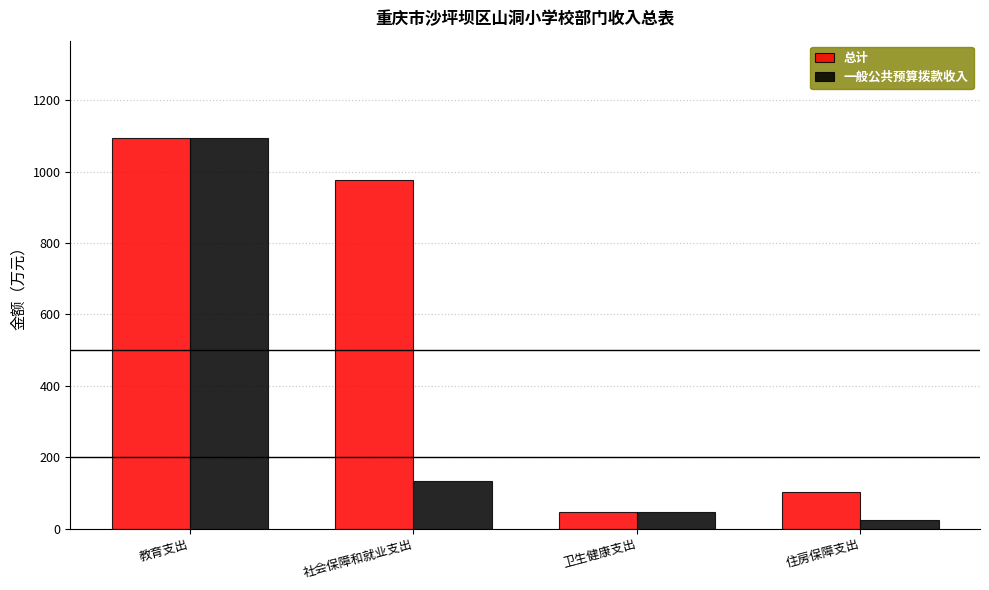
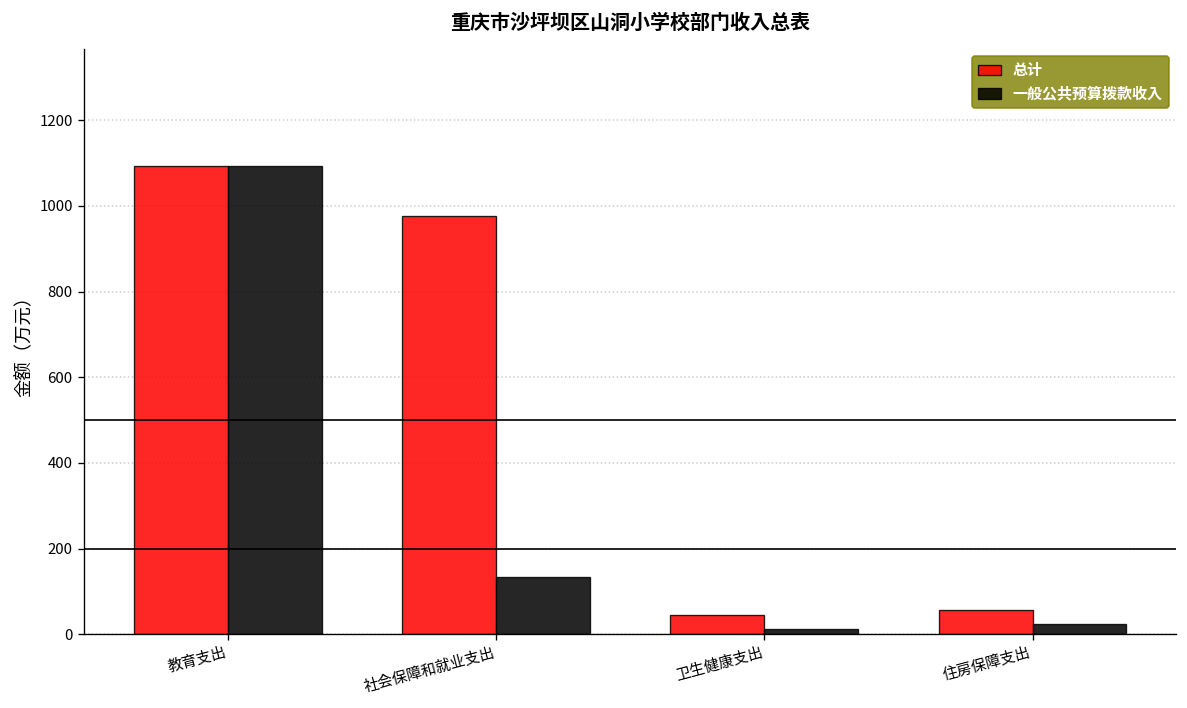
  {
    "总计": {
      "教育支出": 1090,
      "社会保障和就业支出": 980,
      "卫生健康支出": 50,
-     "住房保障支出": 100
+     "住房保障支出": 60
    },
    "一般公共预算拨款收入": {
      "教育支出": 1090,
      "社会保障和就业支出": 130,
-     "卫生健康支出": 50,
+     "卫生健康支出": 10,
      "住房保障支出": 20
    }
  }
